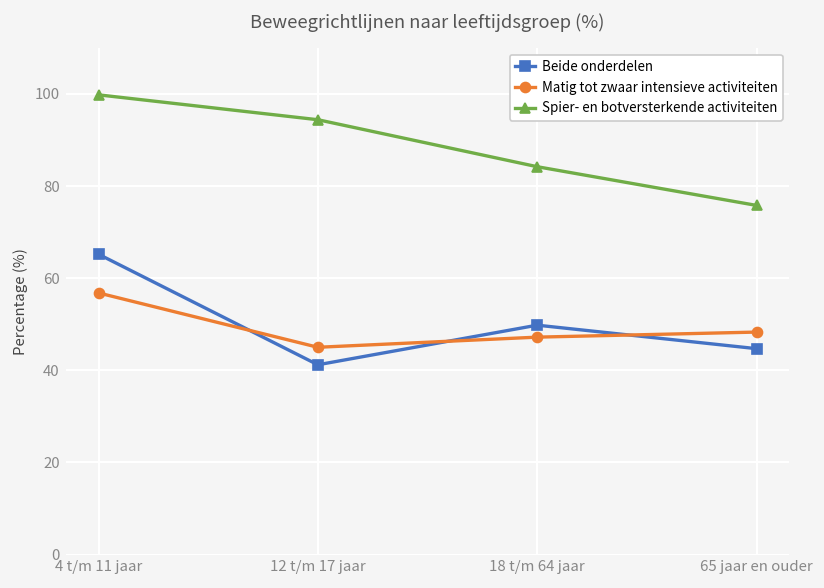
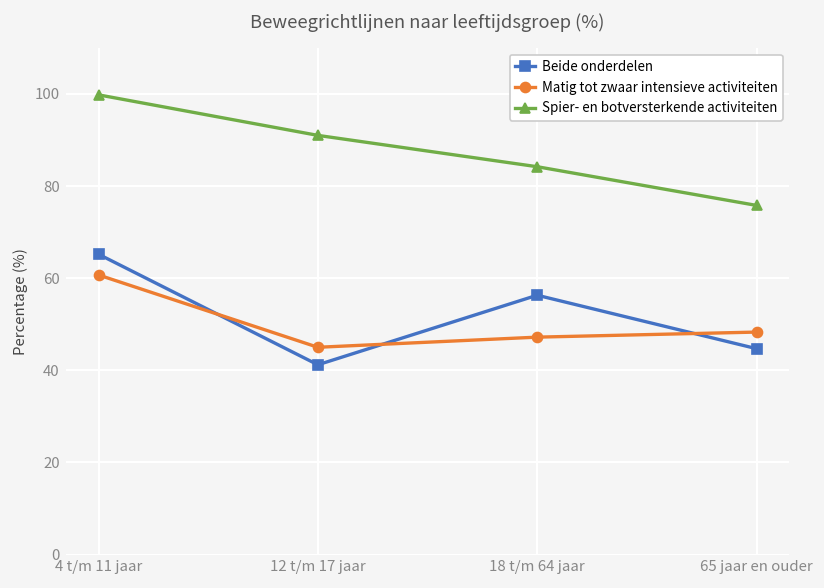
  {
    "Beide onderdelen": {
      "4 t/m 11 jaar": 65,
      "12 t/m 17 jaar": 41,
-     "18 t/m 64 jaar": 50,
+     "18 t/m 64 jaar": 56,
      "65 jaar en ouder": 45
    },
    "Matig tot zwaar intensieve activiteiten": {
-     "4 t/m 11 jaar": 57,
+     "4 t/m 11 jaar": 61,
      "12 t/m 17 jaar": 45,
      "18 t/m 64 jaar": 47,
      "65 jaar en ouder": 48
    },
    "Spier- en botversterkende activiteiten": {
      "4 t/m 11 jaar": 100,
-     "12 t/m 17 jaar": 94,
+     "12 t/m 17 jaar": 91,
      "18 t/m 64 jaar": 84,
      "65 jaar en ouder": 76
    }
  }
